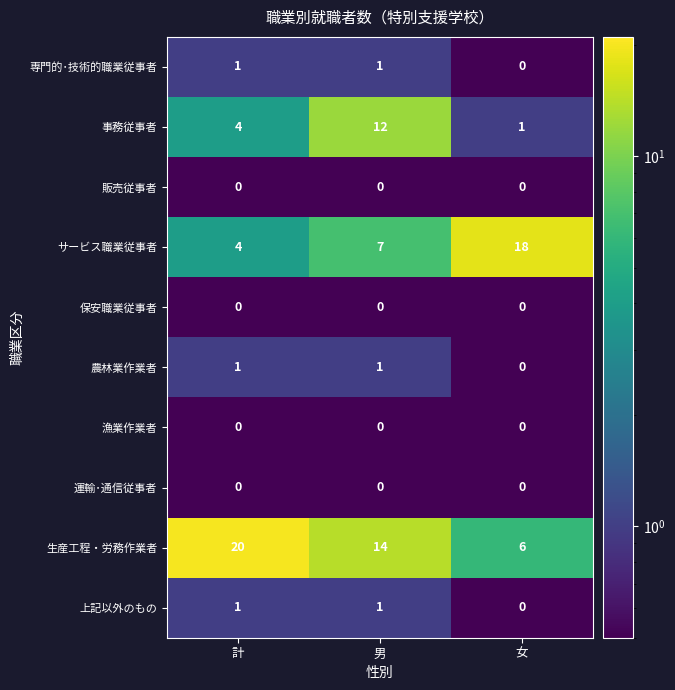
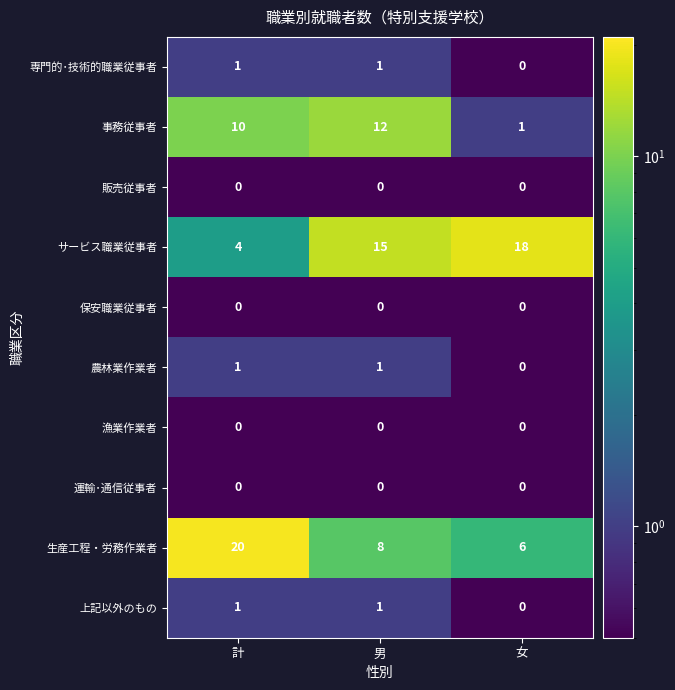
  {
    "専門的･技術的職業従事者": {
      "計": 1,
      "男": 1,
      "女": 0
    },
    "事務従事者": {
-     "計": 4,
+     "計": 10,
      "男": 12,
      "女": 1
    },
    "販売従事者": {
      "計": 0,
      "男": 0,
      "女": 0
    },
    "サービス職業従事者": {
      "計": 4,
-     "男": 7,
+     "男": 15,
      "女": 18
    },
    "保安職業従事者": {
      "計": 0,
      "男": 0,
      "女": 0
    },
    "農林業作業者": {
      "計": 1,
      "男": 1,
      "女": 0
    },
    "漁業作業者": {
      "計": 0,
      "男": 0,
      "女": 0
    },
    "運輸･通信従事者": {
      "計": 0,
      "男": 0,
      "女": 0
    },
    "生産工程・労務作業者": {
      "計": 20,
-     "男": 14,
+     "男": 8,
      "女": 6
    },
    "上記以外のもの": {
      "計": 1,
      "男": 1,
      "女": 0
    }
  }
